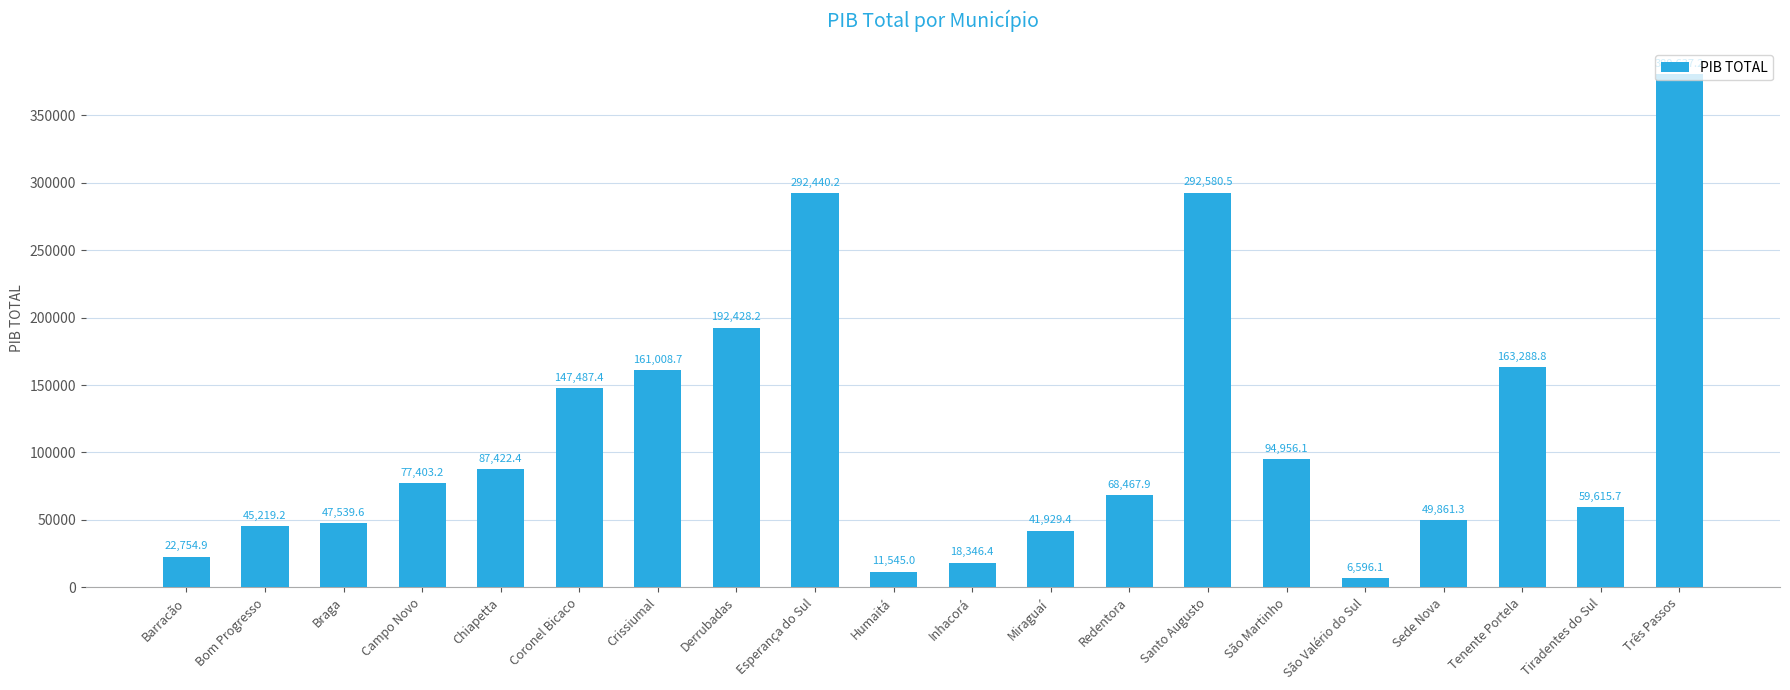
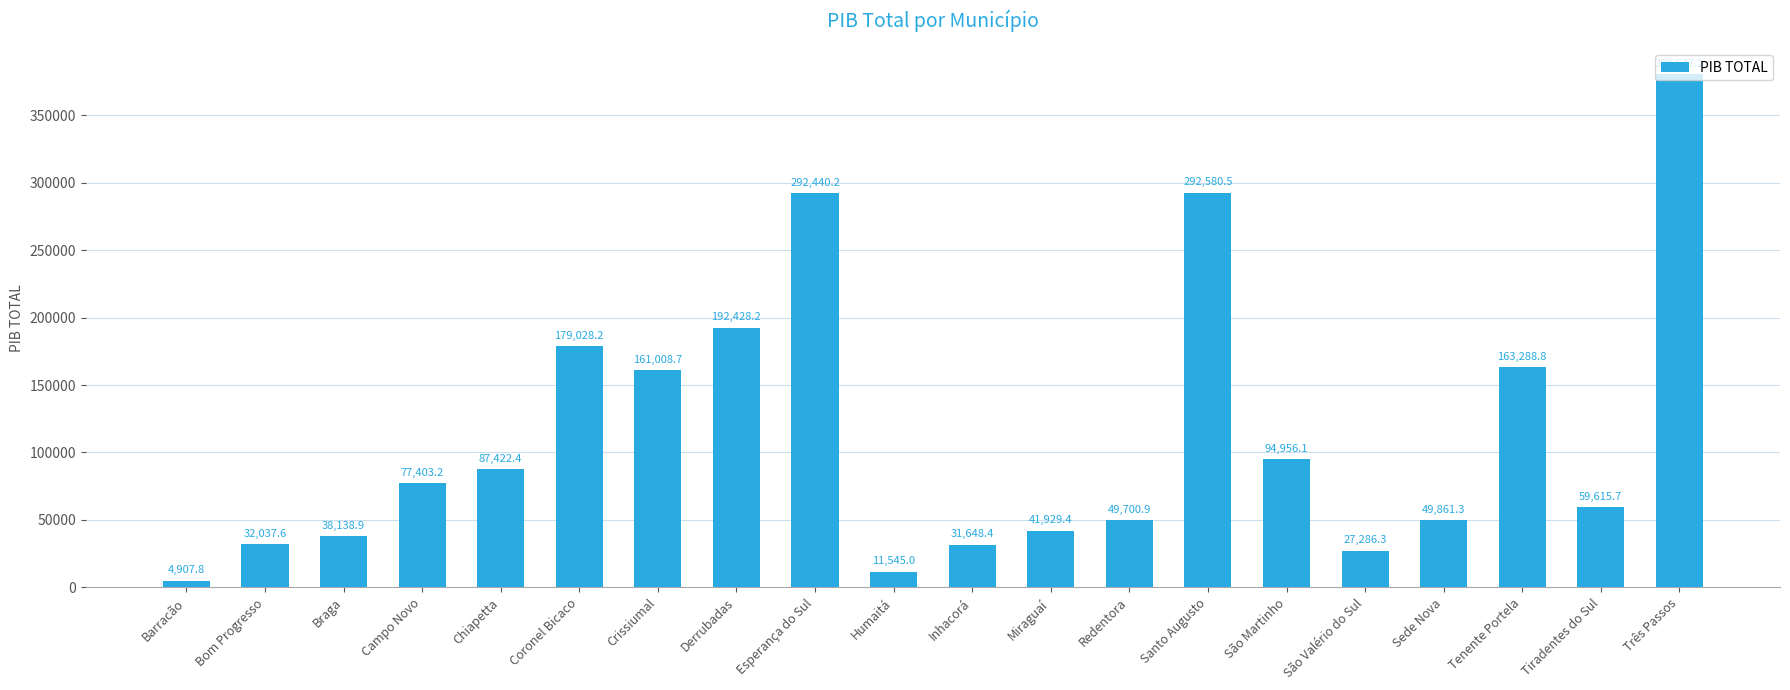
  {
-   "Barracão": "22,754.9",
-   "Bom Progresso": "45,219.2",
-   "Braga": "47,539.6",
+   "Barracão": "4,907.8",
+   "Bom Progresso": "32,037.6",
+   "Braga": "38,138.9",
    "Campo Novo": "77,403.2",
    "Chiapetta": "87,422.4",
-   "Coronel Bicaco": "147,487.4",
+   "Coronel Bicaco": "179,028.2",
    "Crissiumal": "161,008.7",
    "Derrubadas": "192,428.2",
    "Esperança do Sul": "292,440.2",
    "Humaitá": "11,545.0",
-   "Inhacorá": "18,346.4",
+   "Inhacorá": "31,648.4",
    "Miraguaí": "41,929.4",
-   "Redentora": "68,467.9",
+   "Redentora": "49,700.9",
    "Santo Augusto": "292,580.5",
    "São Martinho": "94,956.1",
-   "São Valério do Sul": "6,596.1",
+   "São Valério do Sul": "27,286.3",
    "Sede Nova": "49,861.3",
    "Tenente Portela": "163,288.8",
    "Tiradentes do Sul": "59,615.7"
  }
